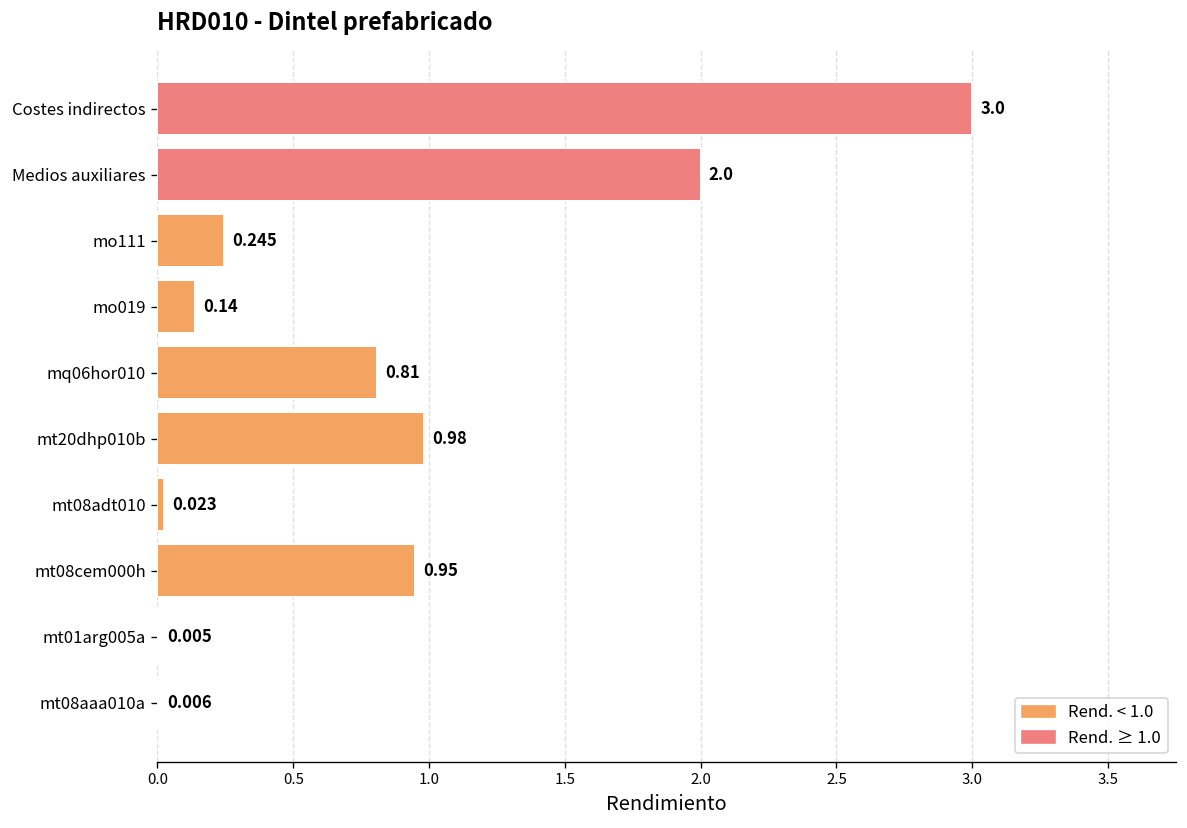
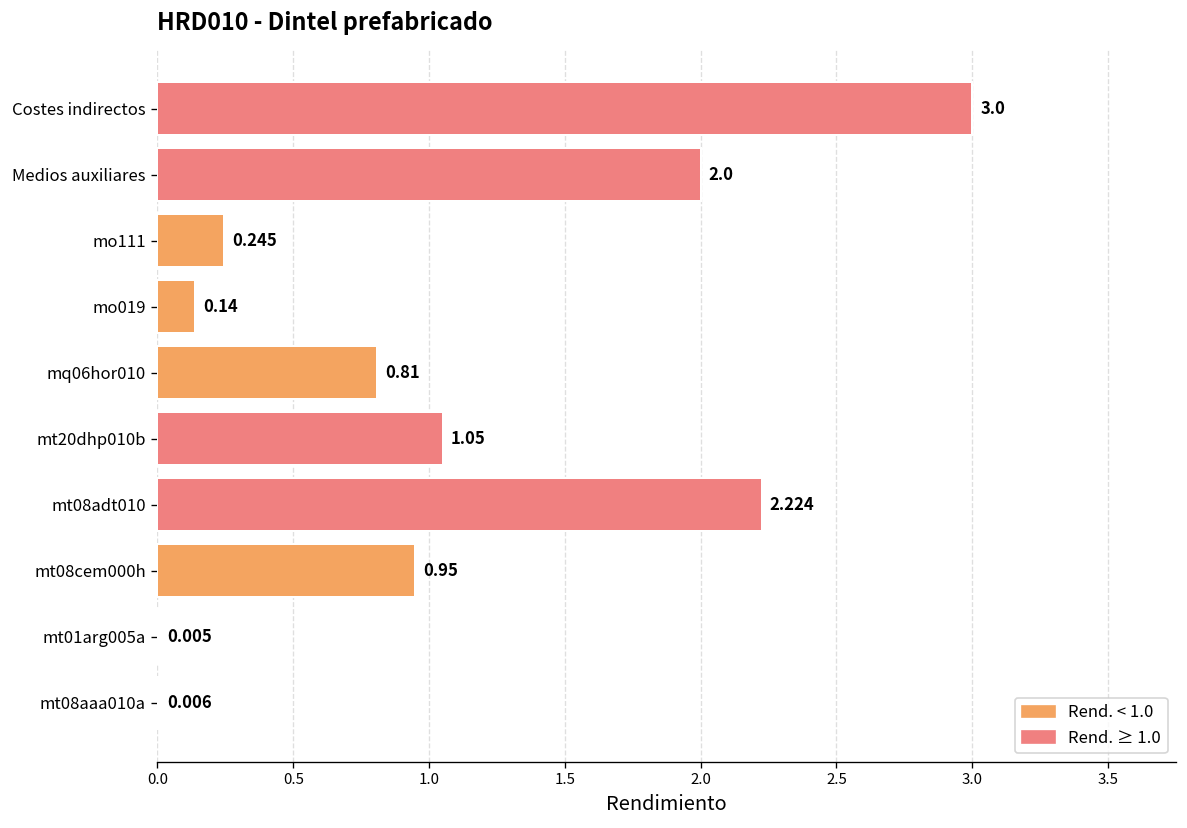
  {
    "Costes indirectos": 3.0,
    "Medios auxiliares": 2.0,
    "mo111": 0.245,
    "mo019": 0.14,
    "mq06hor010": 0.81,
-   "mt20dhp010b": 0.98,
-   "mt08adt010": 0.023,
+   "mt20dhp010b": 1.05,
+   "mt08adt010": 2.224,
    "mt08cem000h": 0.95,
    "mt01arg005a": 0.005,
    "mt08aaa010a": 0.006
  }
